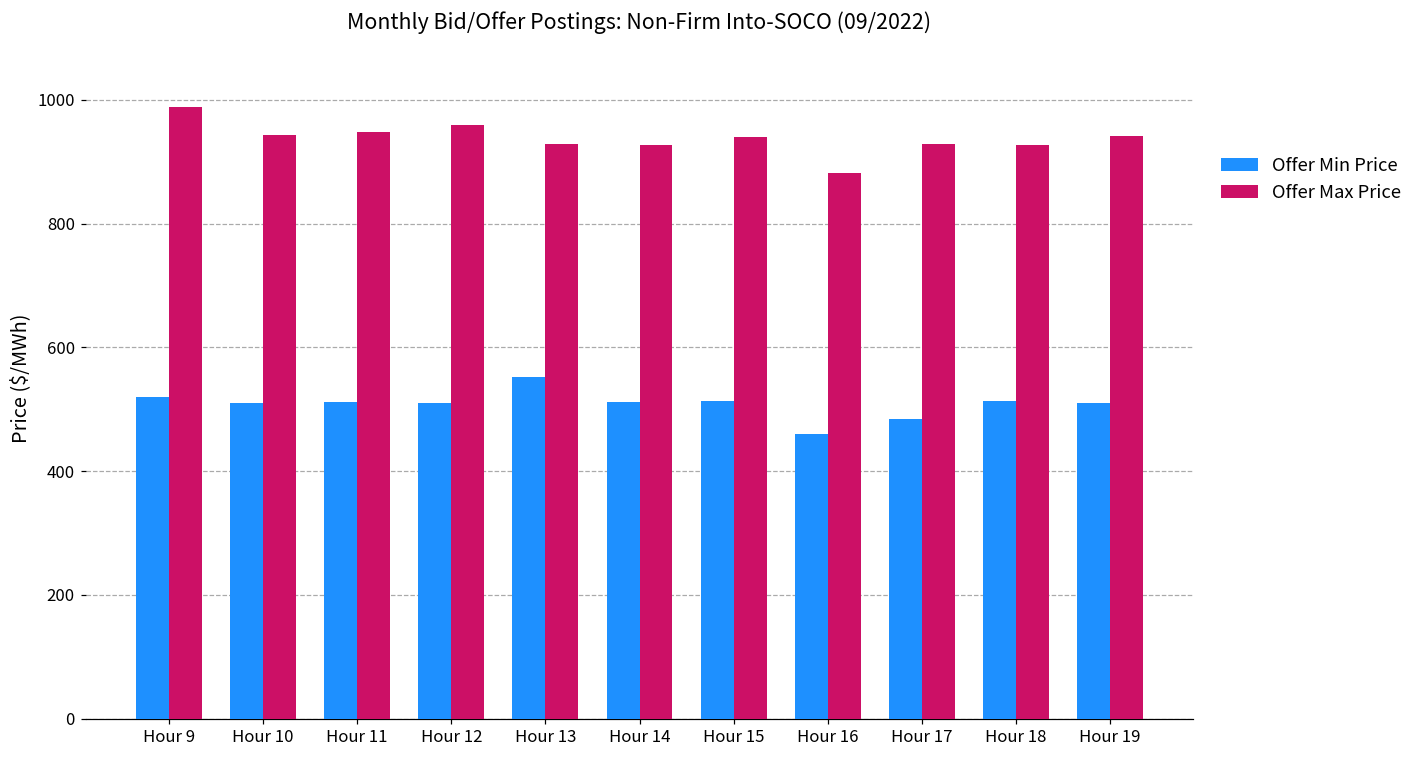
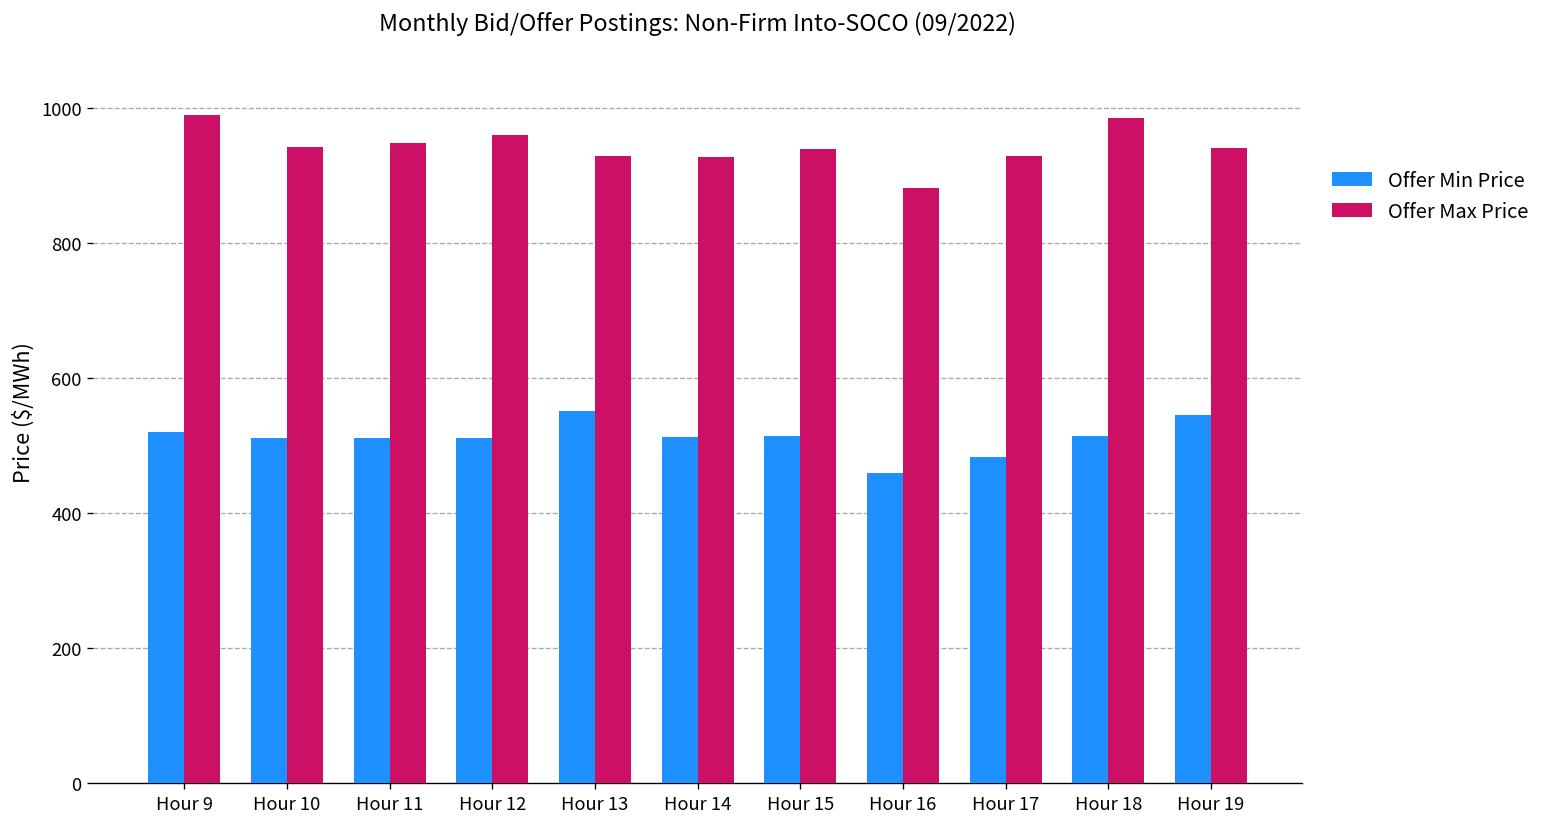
  {
    "Offer Min Price": {
      "Hour 9": 520,
      "Hour 10": 510,
      "Hour 11": 510,
      "Hour 12": 510,
      "Hour 13": 550,
      "Hour 14": 510,
      "Hour 15": 510,
      "Hour 16": 460,
      "Hour 17": 480,
      "Hour 18": 510,
-     "Hour 19": 510
+     "Hour 19": 540
    },
    "Offer Max Price": {
      "Hour 9": 990,
      "Hour 10": 940,
      "Hour 11": 950,
      "Hour 12": 960,
      "Hour 13": 930,
      "Hour 14": 930,
      "Hour 15": 940,
      "Hour 16": 880,
      "Hour 17": 930,
-     "Hour 18": 930,
+     "Hour 18": 980,
      "Hour 19": 940
    }
  }
